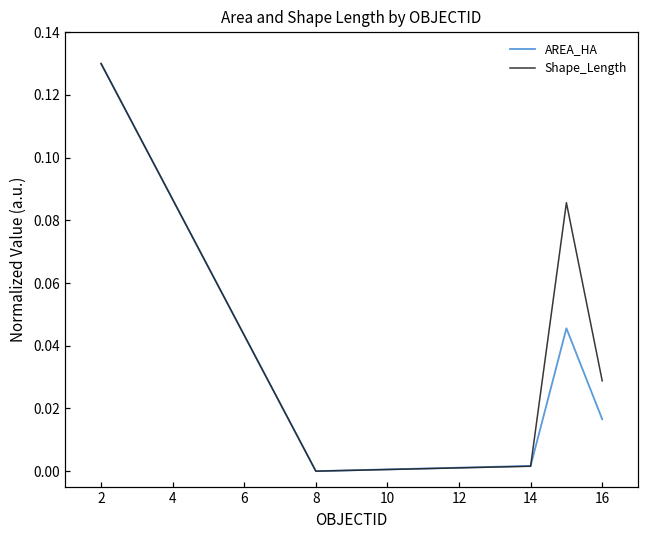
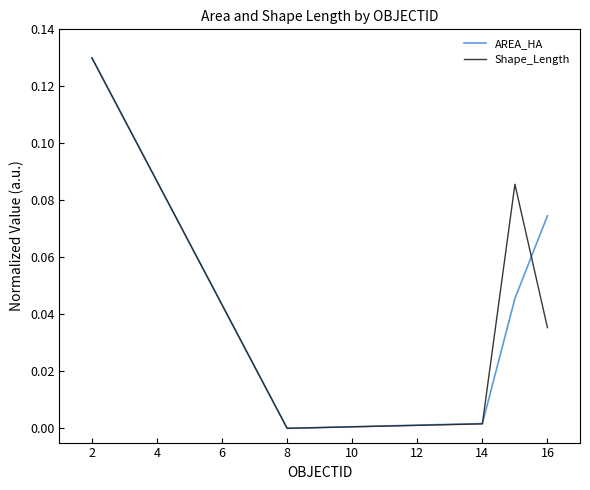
  {
    "AREA_HA": {
-     "16": 0.017
+     "16": 0.075
    },
    "Shape_Length": {
-     "16": 0.029
+     "16": 0.035
    }
  }
